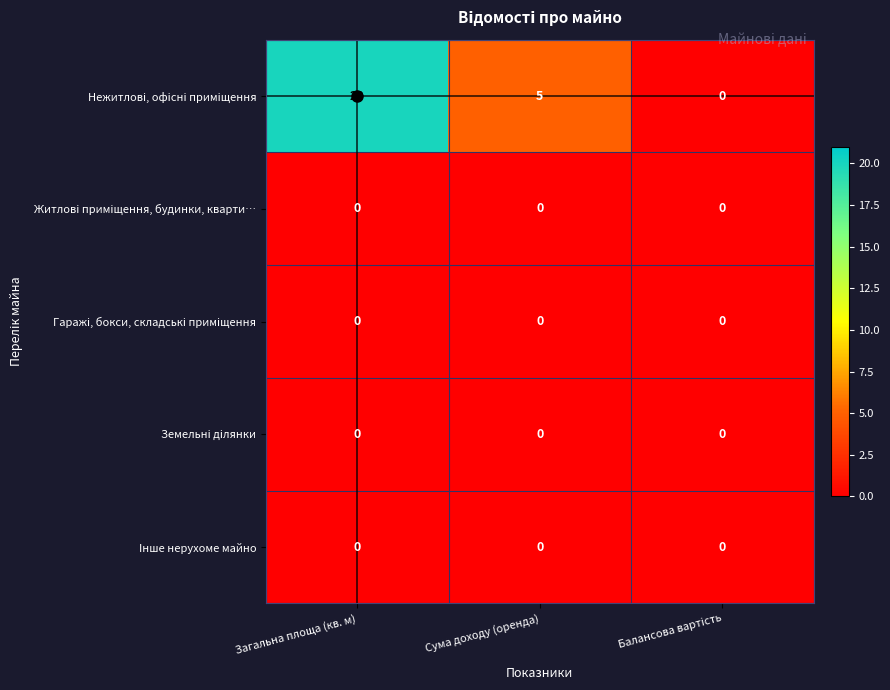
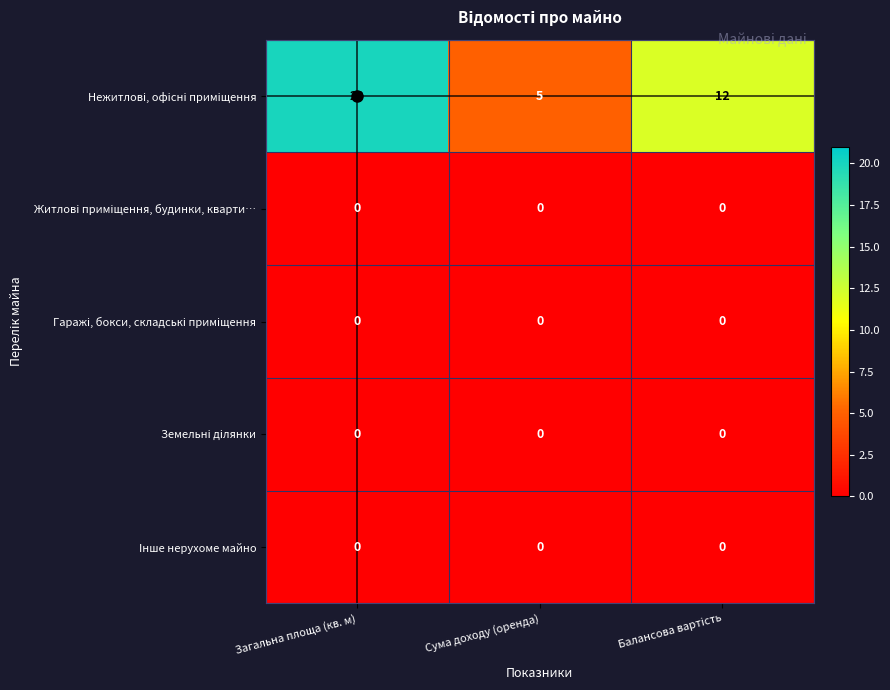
  {
    "Нежитлові, офісні приміщення": {
      "Сума доходу (оренда)": 5,
-     "Балансова вартість": 0
+     "Балансова вартість": 12
    },
    "Житлові приміщення, будинки, кварти…": {
      "Загальна площа (кв. м)": 0,
      "Сума доходу (оренда)": 0,
      "Балансова вартість": 0
    },
    "Гаражі, бокси, складські приміщення": {
      "Загальна площа (кв. м)": 0,
      "Сума доходу (оренда)": 0,
      "Балансова вартість": 0
    },
    "Земельні ділянки": {
      "Загальна площа (кв. м)": 0,
      "Сума доходу (оренда)": 0,
      "Балансова вартість": 0
    },
    "Інше нерухоме майно": {
      "Загальна площа (кв. м)": 0,
      "Сума доходу (оренда)": 0,
      "Балансова вартість": 0
    }
  }
